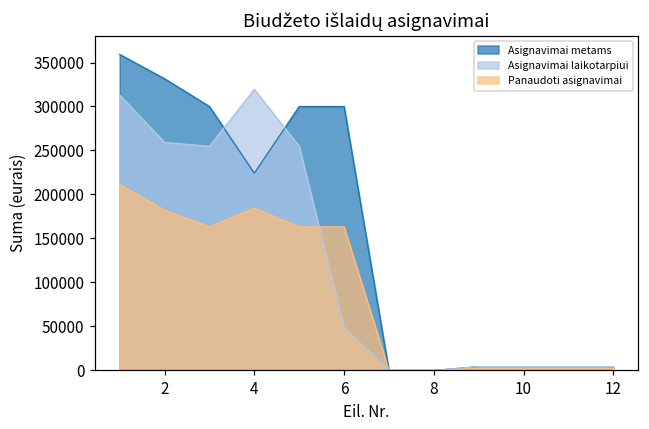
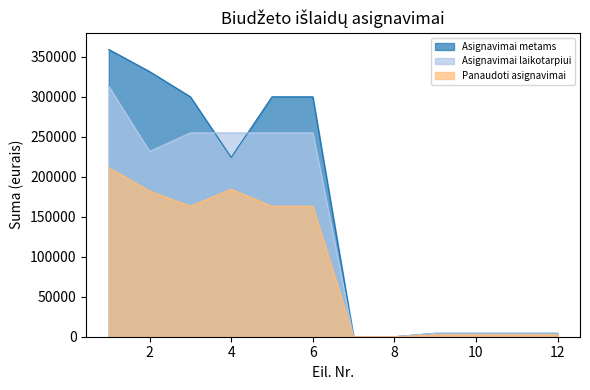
  {
    "Asignavimai metams": {
      "2": 330000,
      "4": 220000,
      "6": 300000
    },
    "Asignavimai laikotarpiui": {
-     "2": 260000,
-     "4": 320000,
-     "6": 50000
+     "2": 230000,
+     "4": 250000,
+     "6": 250000
    },
    "Panaudoti asignavimai": {
      "2": 180000,
      "4": 180000,
      "6": 160000
    }
  }
